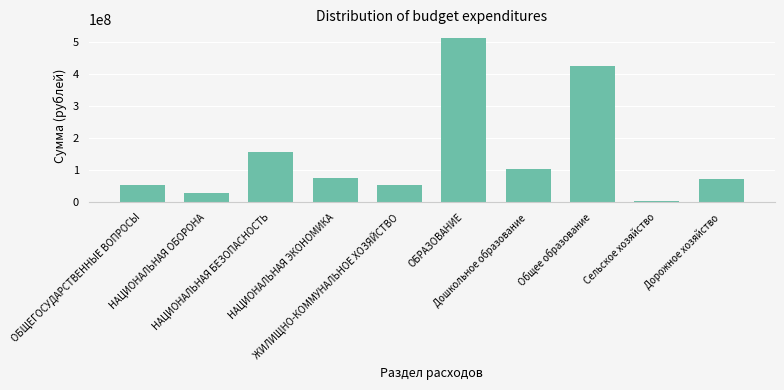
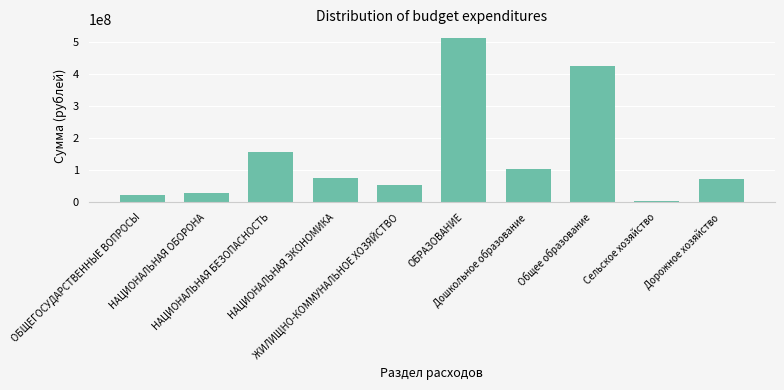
  {
-   "ОБЩЕГОСУДАРСТВЕННЫЕ ВОПРОСЫ": 50000000,
+   "ОБЩЕГОСУДАРСТВЕННЫЕ ВОПРОСЫ": 20000000,
    "НАЦИОНАЛЬНАЯ ОБОРОНА": 30000000,
    "НАЦИОНАЛЬНАЯ БЕЗОПАСНОСТЬ": 160000000,
    "НАЦИОНАЛЬНАЯ ЭКОНОМИКА": 80000000,
    "ЖИЛИЩНО-КОММУНАЛЬНОЕ ХОЗЯЙСТВО": 50000000,
    "ОБРАЗОВАНИЕ": 510000000,
    "Дошкольное образование": 100000000,
    "Общее образование": 430000000,
    "Дорожное хозяйство": 70000000
  }
